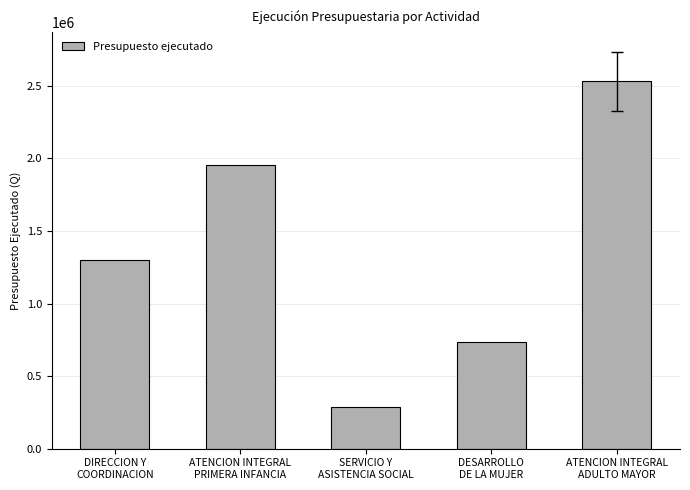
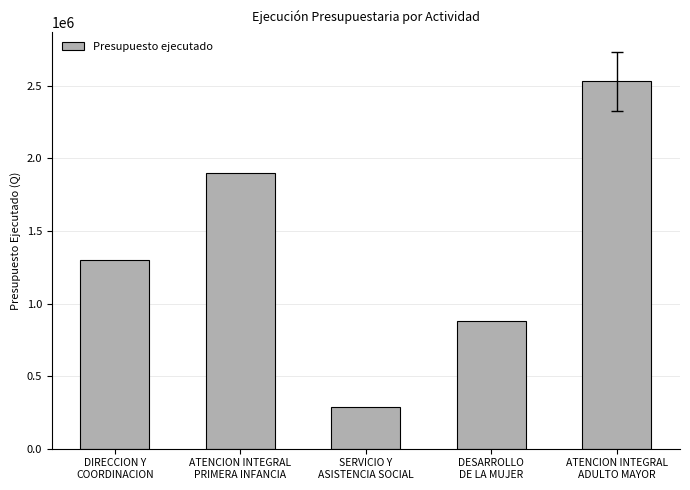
  {
    "Presupuesto ejecutado": {
      "DIRECCION Y COORDINACION": 1300000,
-     "ATENCION INTEGRAL PRIMERA INFANCIA": 1960000,
+     "ATENCION INTEGRAL PRIMERA INFANCIA": 1900000,
      "SERVICIO Y ASISTENCIA SOCIAL": 290000,
-     "DESARROLLO DE LA MUJER": 730000,
+     "DESARROLLO DE LA MUJER": 880000,
      "ATENCION INTEGRAL ADULTO MAYOR": 2530000
    }
  }
